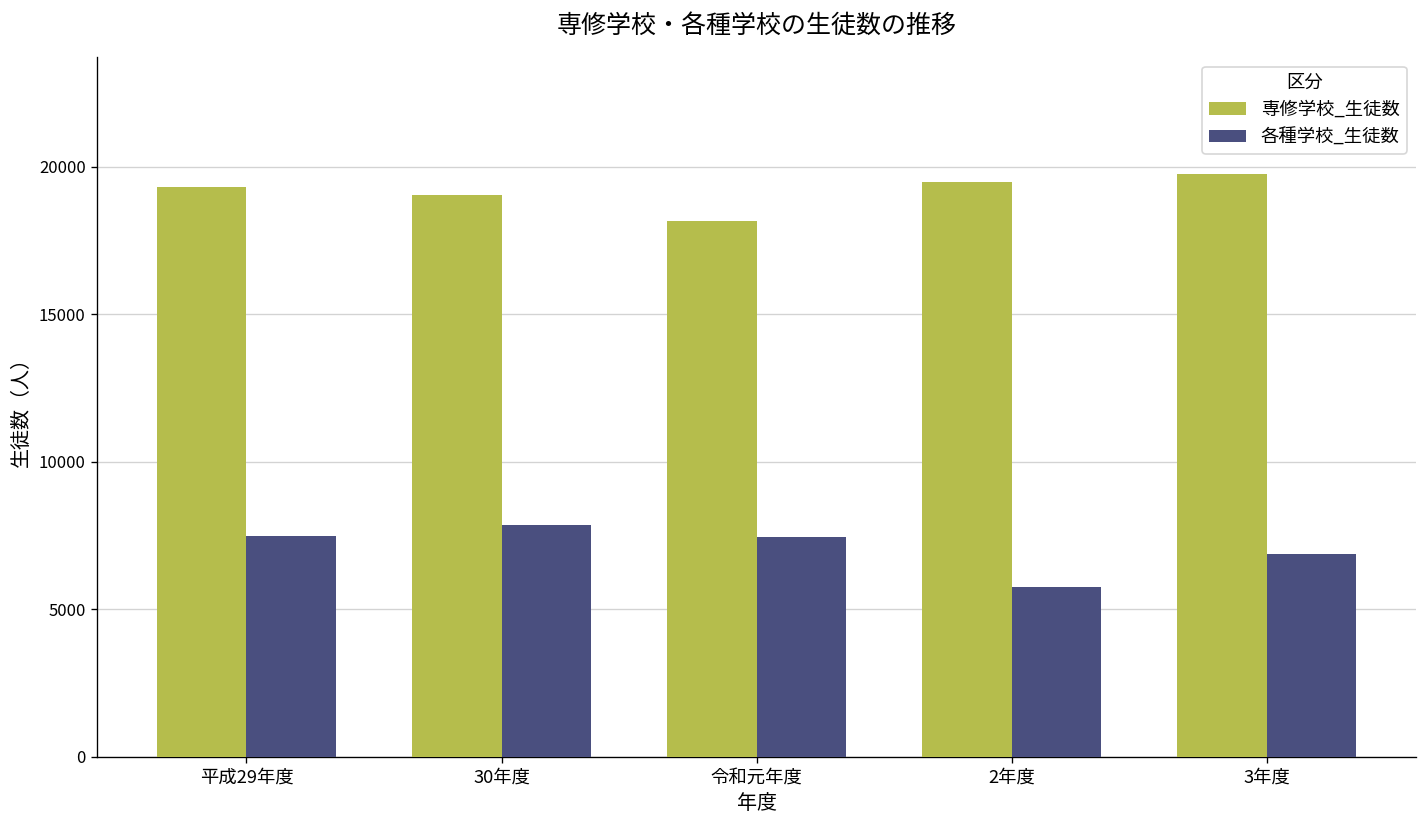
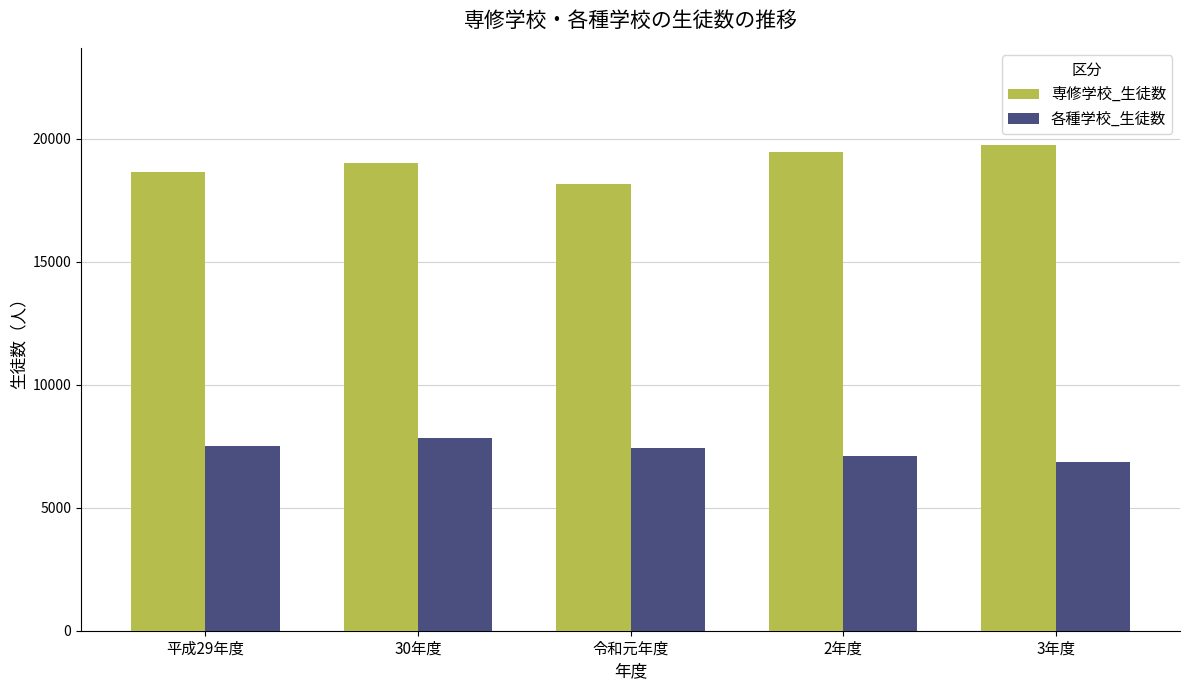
  {
    "専修学校_生徒数": {
-     "平成29年度": 19300,
+     "平成29年度": 18600,
      "30年度": 19000,
      "令和元年度": 18100,
      "2年度": 19500,
      "3年度": 19700
    },
    "各種学校_生徒数": {
      "平成29年度": 7500,
      "30年度": 7900,
      "令和元年度": 7400,
-     "2年度": 5700,
+     "2年度": 7100,
      "3年度": 6900
    }
  }
